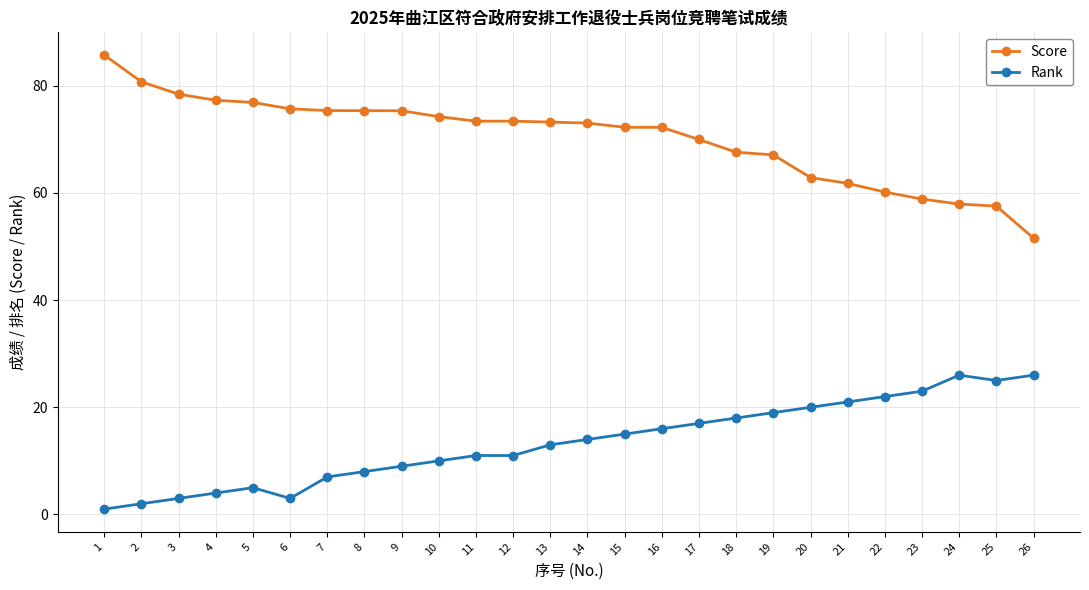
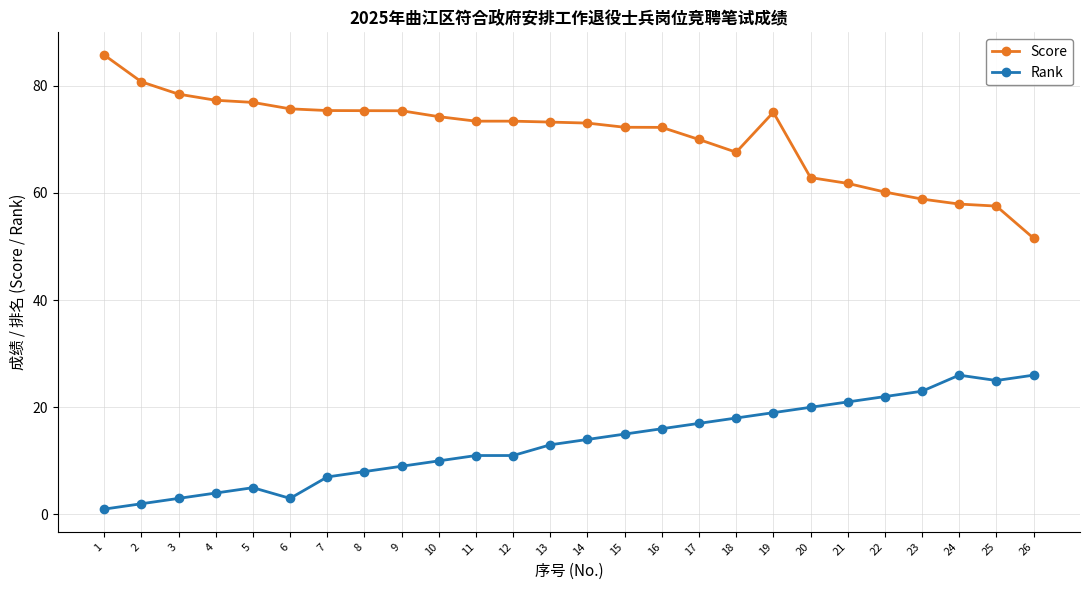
  {
    "Score": {
      "1": 86,
      "2": 81,
      "3": 78,
      "4": 77,
      "5": 77,
      "6": 76,
      "7": 75,
      "8": 75,
      "9": 75,
      "10": 74,
      "11": 73,
      "12": 73,
      "13": 73,
      "14": 73,
      "15": 72,
      "16": 72,
      "17": 70,
      "18": 68,
-     "19": 67,
+     "19": 75,
      "20": 63,
      "21": 62,
      "22": 60,
      "23": 59,
      "24": 58,
      "25": 58,
      "26": 52
    },
    "Rank": {
      "1": 1,
      "2": 2,
      "3": 3,
      "4": 4,
      "5": 5,
      "6": 3,
      "7": 7,
      "8": 8,
      "9": 9,
      "10": 10,
      "11": 11,
      "12": 11,
      "13": 13,
      "14": 14,
      "15": 15,
      "16": 16,
      "17": 17,
      "18": 18,
      "19": 19,
      "20": 20,
      "21": 21,
      "22": 22,
      "23": 23,
      "24": 26,
      "25": 25,
      "26": 26
    }
  }
